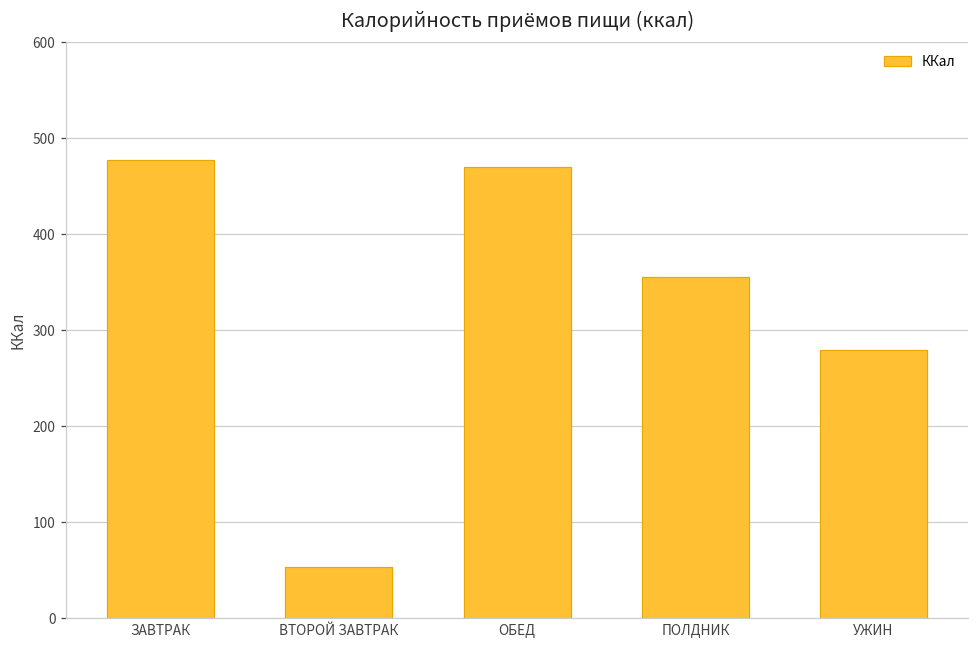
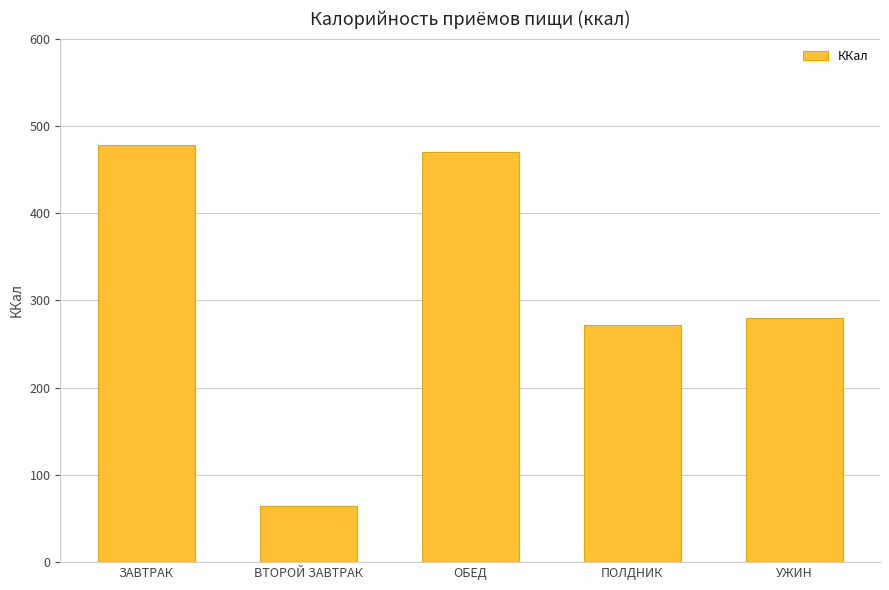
  {
    "ЗАВТРАК": 480,
-   "ВТОРОЙ ЗАВТРАК": 50,
+   "ВТОРОЙ ЗАВТРАК": 60,
    "ОБЕД": 470,
-   "ПОЛДНИК": 360,
+   "ПОЛДНИК": 270,
    "УЖИН": 280
  }
